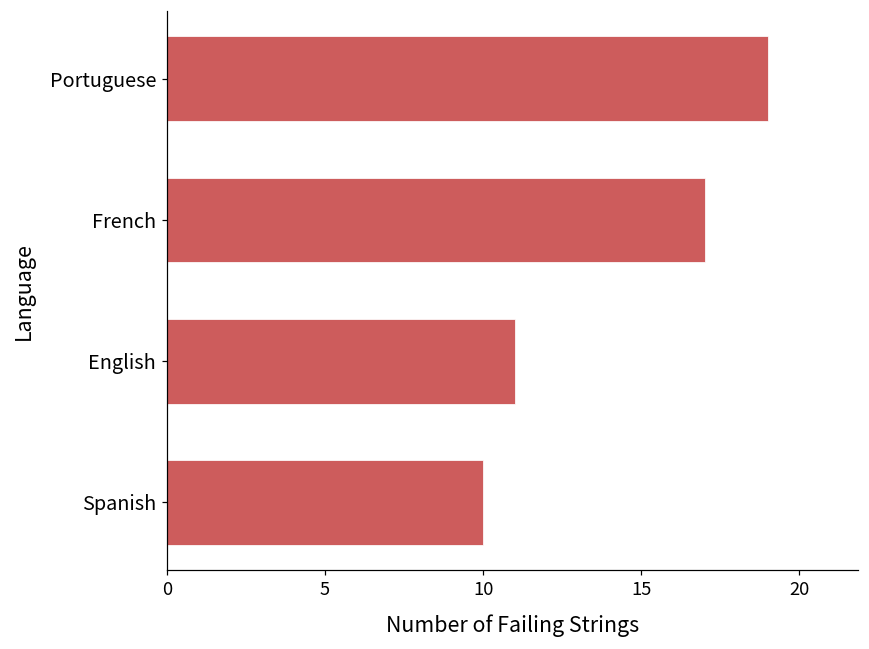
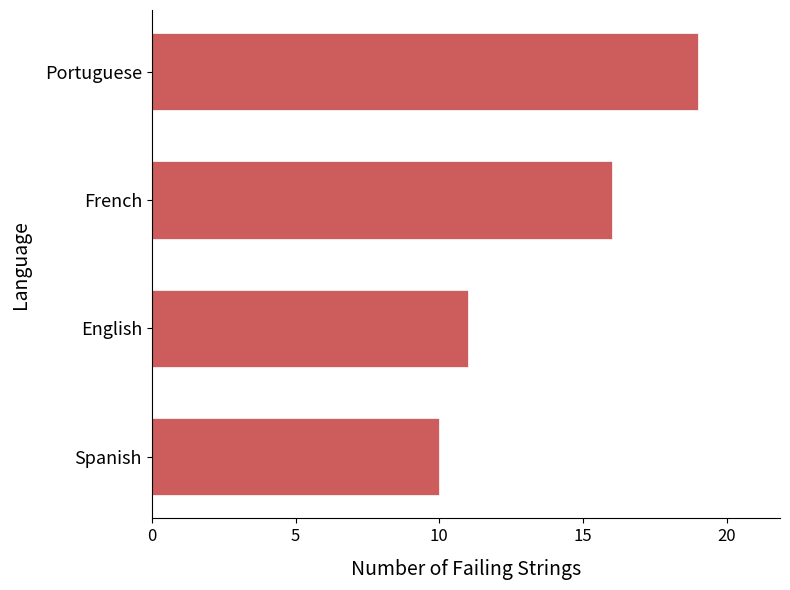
  {
    "Portuguese": 19,
-   "French": 17,
+   "French": 16,
    "English": 11,
    "Spanish": 10
  }
